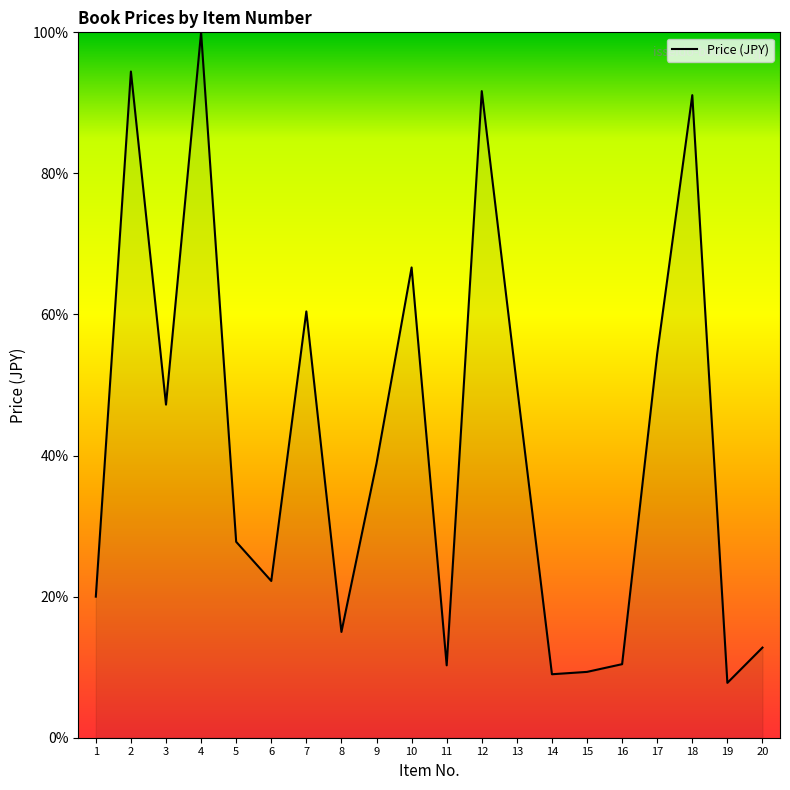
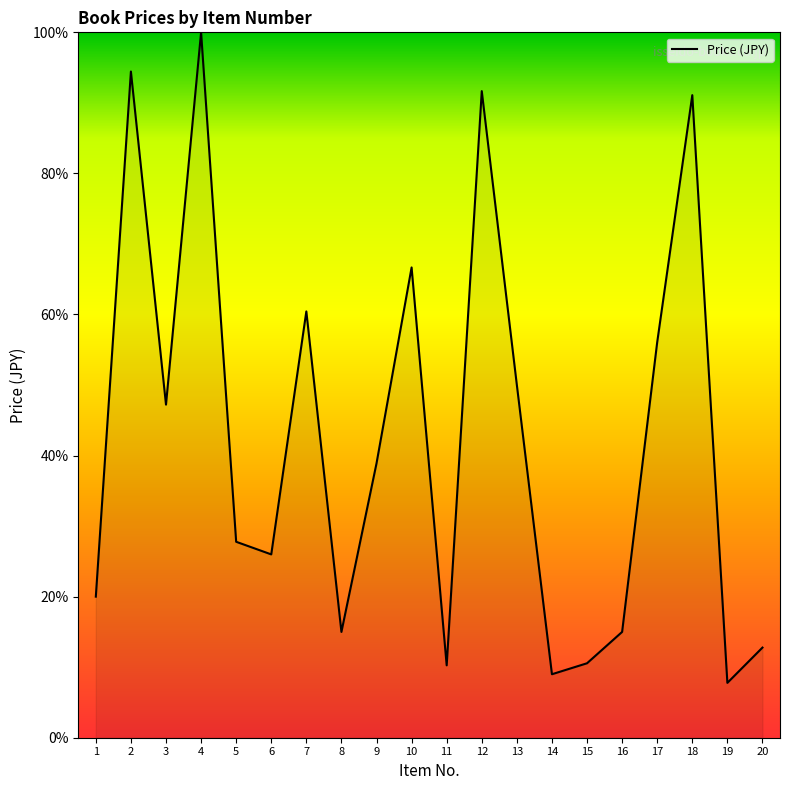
  {
    "1": "20%",
    "2": "94%",
    "3": "47%",
    "4": "100%",
    "5": "28%",
-   "6": "22%",
+   "6": "26%",
    "7": "60%",
    "8": "15%",
    "9": "39%",
    "10": "67%",
    "11": "10%",
    "12": "92%",
    "13": "50%",
    "14": "9%",
-   "15": "9%",
-   "16": "10%",
-   "17": "54%",
+   "15": "11%",
+   "16": "15%",
+   "17": "56%",
    "18": "91%",
    "19": "8%",
    "20": "13%"
  }
